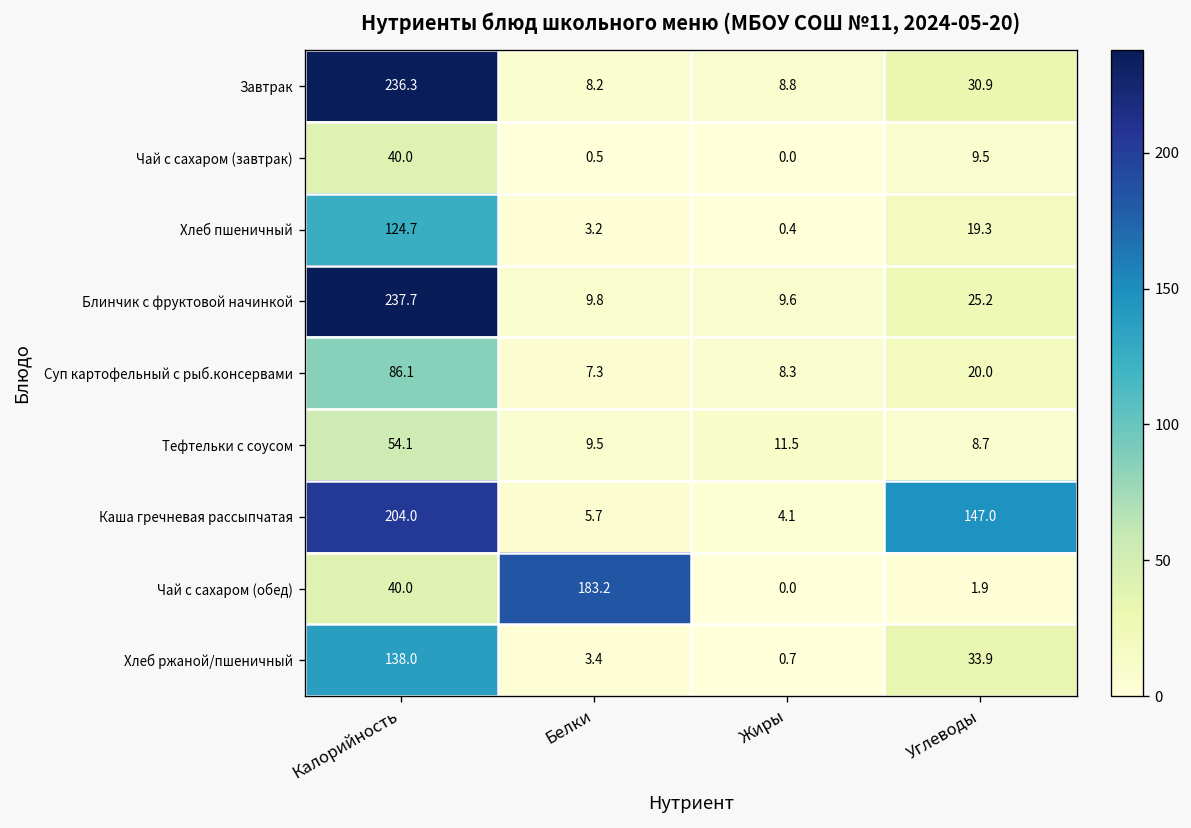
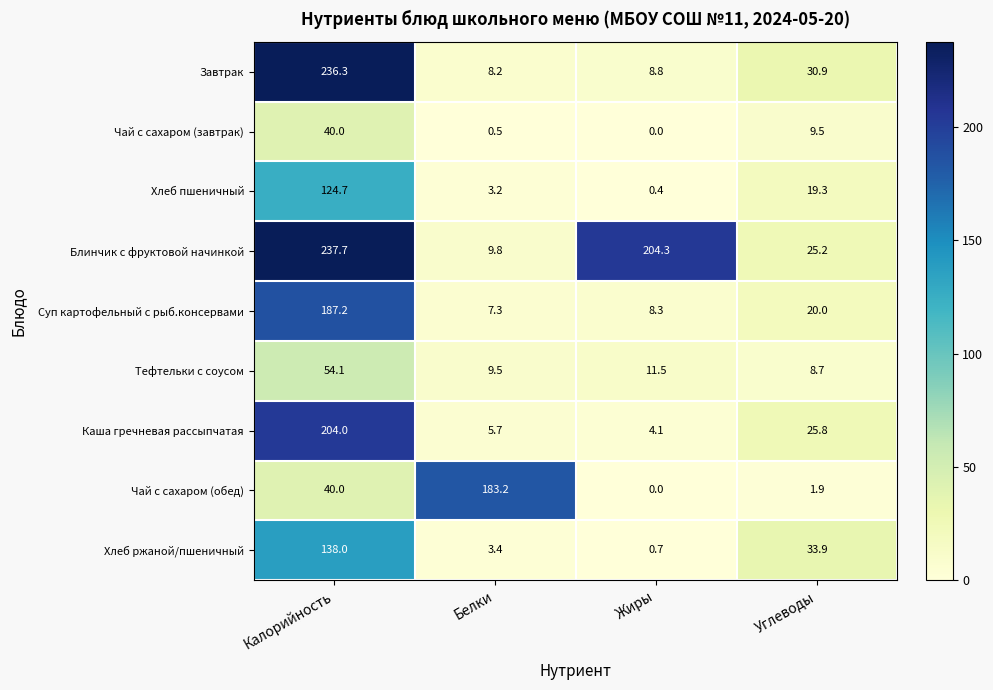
  {
    "Завтрак": {
      "Калорийность": 236.3,
      "Белки": 8.2,
      "Жиры": 8.8,
      "Углеводы": 30.9
    },
    "Чай с сахаром (завтрак)": {
      "Калорийность": 40.0,
      "Белки": 0.5,
      "Жиры": 0.0,
      "Углеводы": 9.5
    },
    "Хлеб пшеничный": {
      "Калорийность": 124.7,
      "Белки": 3.2,
      "Жиры": 0.4,
      "Углеводы": 19.3
    },
    "Блинчик с фруктовой начинкой": {
      "Калорийность": 237.7,
      "Белки": 9.8,
-     "Жиры": 9.6,
+     "Жиры": 204.3,
      "Углеводы": 25.2
    },
    "Суп картофельный с рыб.консервами": {
-     "Калорийность": 86.1,
+     "Калорийность": 187.2,
      "Белки": 7.3,
      "Жиры": 8.3,
      "Углеводы": 20.0
    },
    "Тефтельки с соусом": {
      "Калорийность": 54.1,
      "Белки": 9.5,
      "Жиры": 11.5,
      "Углеводы": 8.7
    },
    "Каша гречневая рассыпчатая": {
      "Калорийность": 204.0,
      "Белки": 5.7,
      "Жиры": 4.1,
-     "Углеводы": 147.0
+     "Углеводы": 25.8
    },
    "Чай с сахаром (обед)": {
      "Калорийность": 40.0,
      "Белки": 183.2,
      "Жиры": 0.0,
      "Углеводы": 1.9
    },
    "Хлеб ржаной/пшеничный": {
      "Калорийность": 138.0,
      "Белки": 3.4,
      "Жиры": 0.7,
      "Углеводы": 33.9
    }
  }
